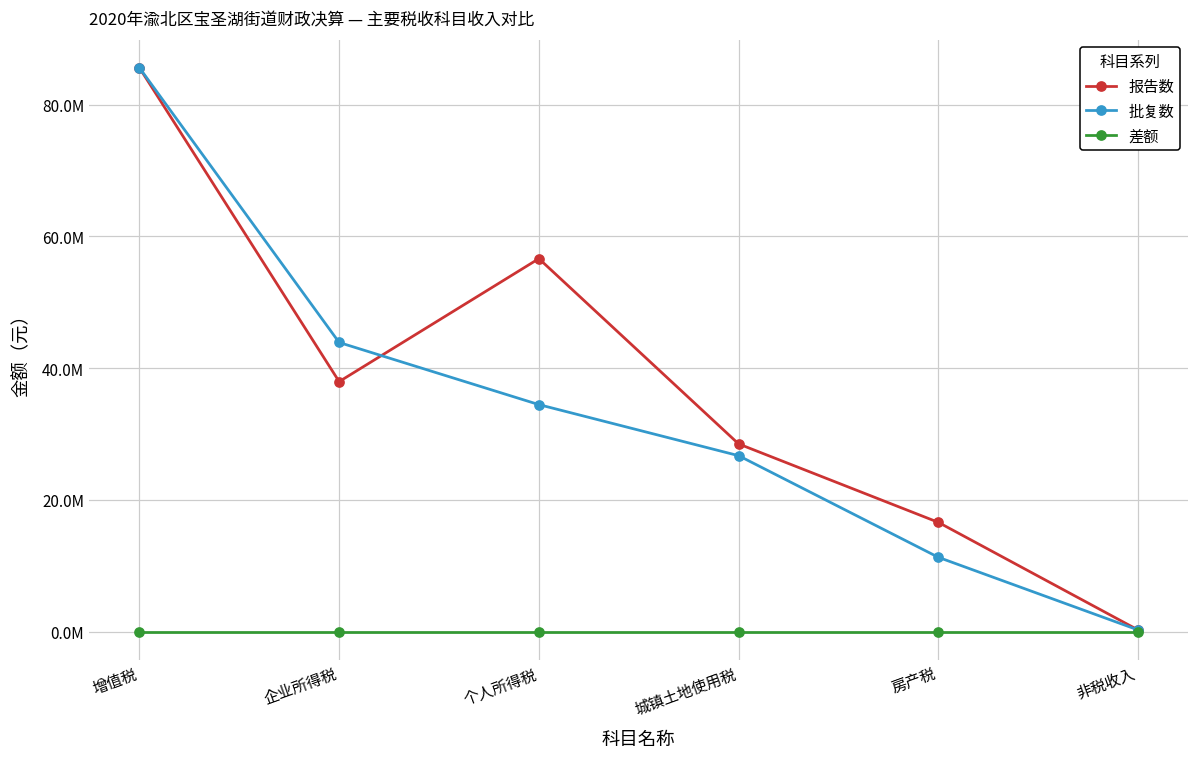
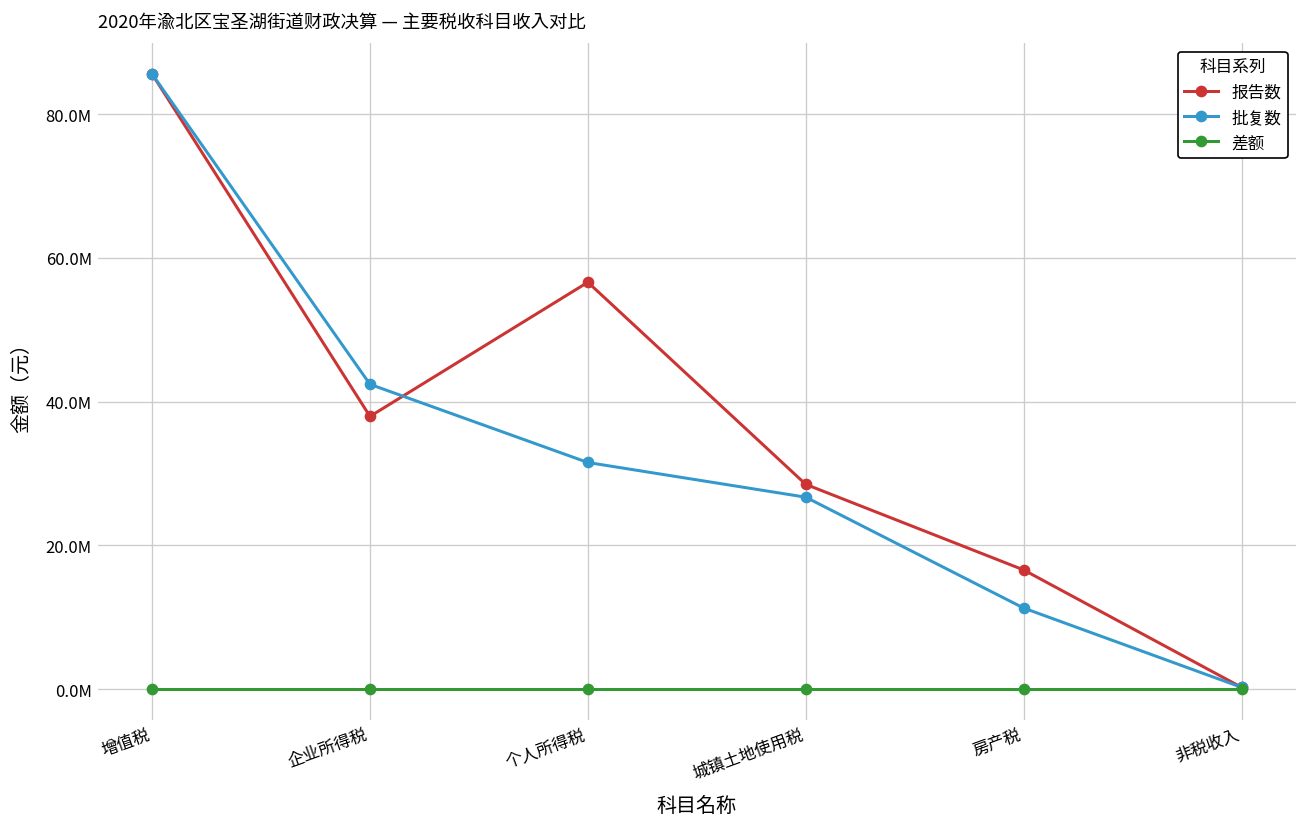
  {
    "报告数": {
      "企业所得税": 38000000,
      "个人所得税": 57000000,
      "城镇土地使用税": 28000000,
      "房产税": 17000000
    },
    "批复数": {
-     "企业所得税": 44000000,
-     "个人所得税": 34000000,
+     "企业所得税": 42000000,
+     "个人所得税": 32000000,
      "城镇土地使用税": 27000000,
      "房产税": 11000000
    },
    "差额": {
      "增值税": 0,
      "企业所得税": 0,
      "个人所得税": 0,
      "城镇土地使用税": 0,
      "房产税": 0
    }
  }
